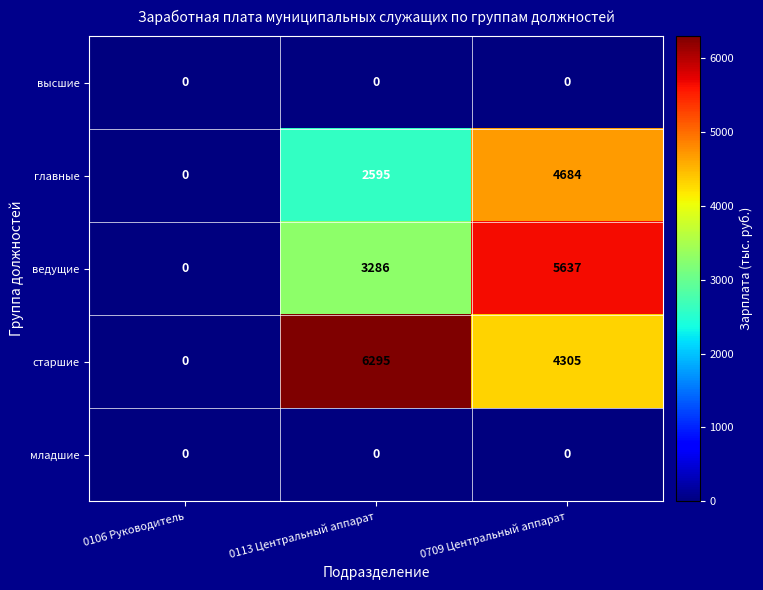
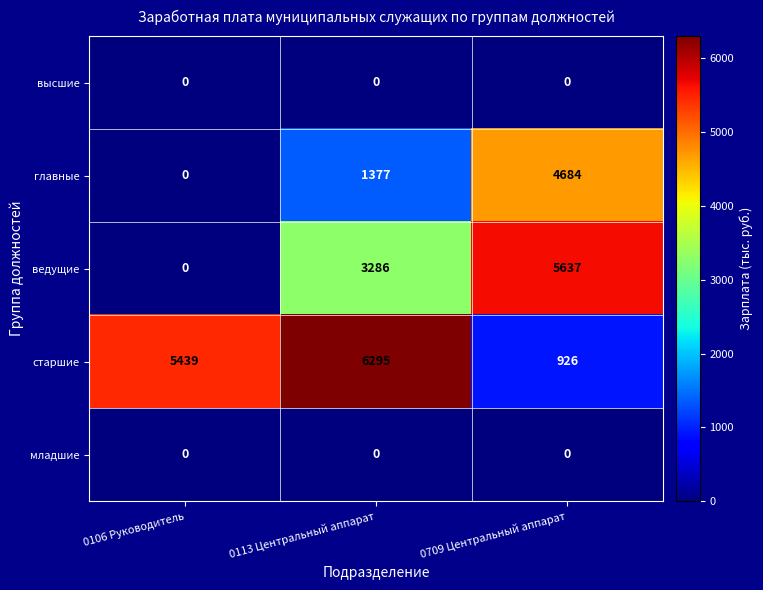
  {
    "высшие": {
      "0106 Руководитель": 0,
      "0113 Центральный аппарат": 0,
      "0709 Центральный аппарат": 0
    },
    "главные": {
      "0106 Руководитель": 0,
-     "0113 Центральный аппарат": 2595,
+     "0113 Центральный аппарат": 1377,
      "0709 Центральный аппарат": 4684
    },
    "ведущие": {
      "0106 Руководитель": 0,
      "0113 Центральный аппарат": 3286,
      "0709 Центральный аппарат": 5637
    },
    "старшие": {
-     "0106 Руководитель": 0,
+     "0106 Руководитель": 5439,
      "0113 Центральный аппарат": 6295,
-     "0709 Центральный аппарат": 4305
+     "0709 Центральный аппарат": 926
    },
    "младшие": {
      "0106 Руководитель": 0,
      "0113 Центральный аппарат": 0,
      "0709 Центральный аппарат": 0
    }
  }
